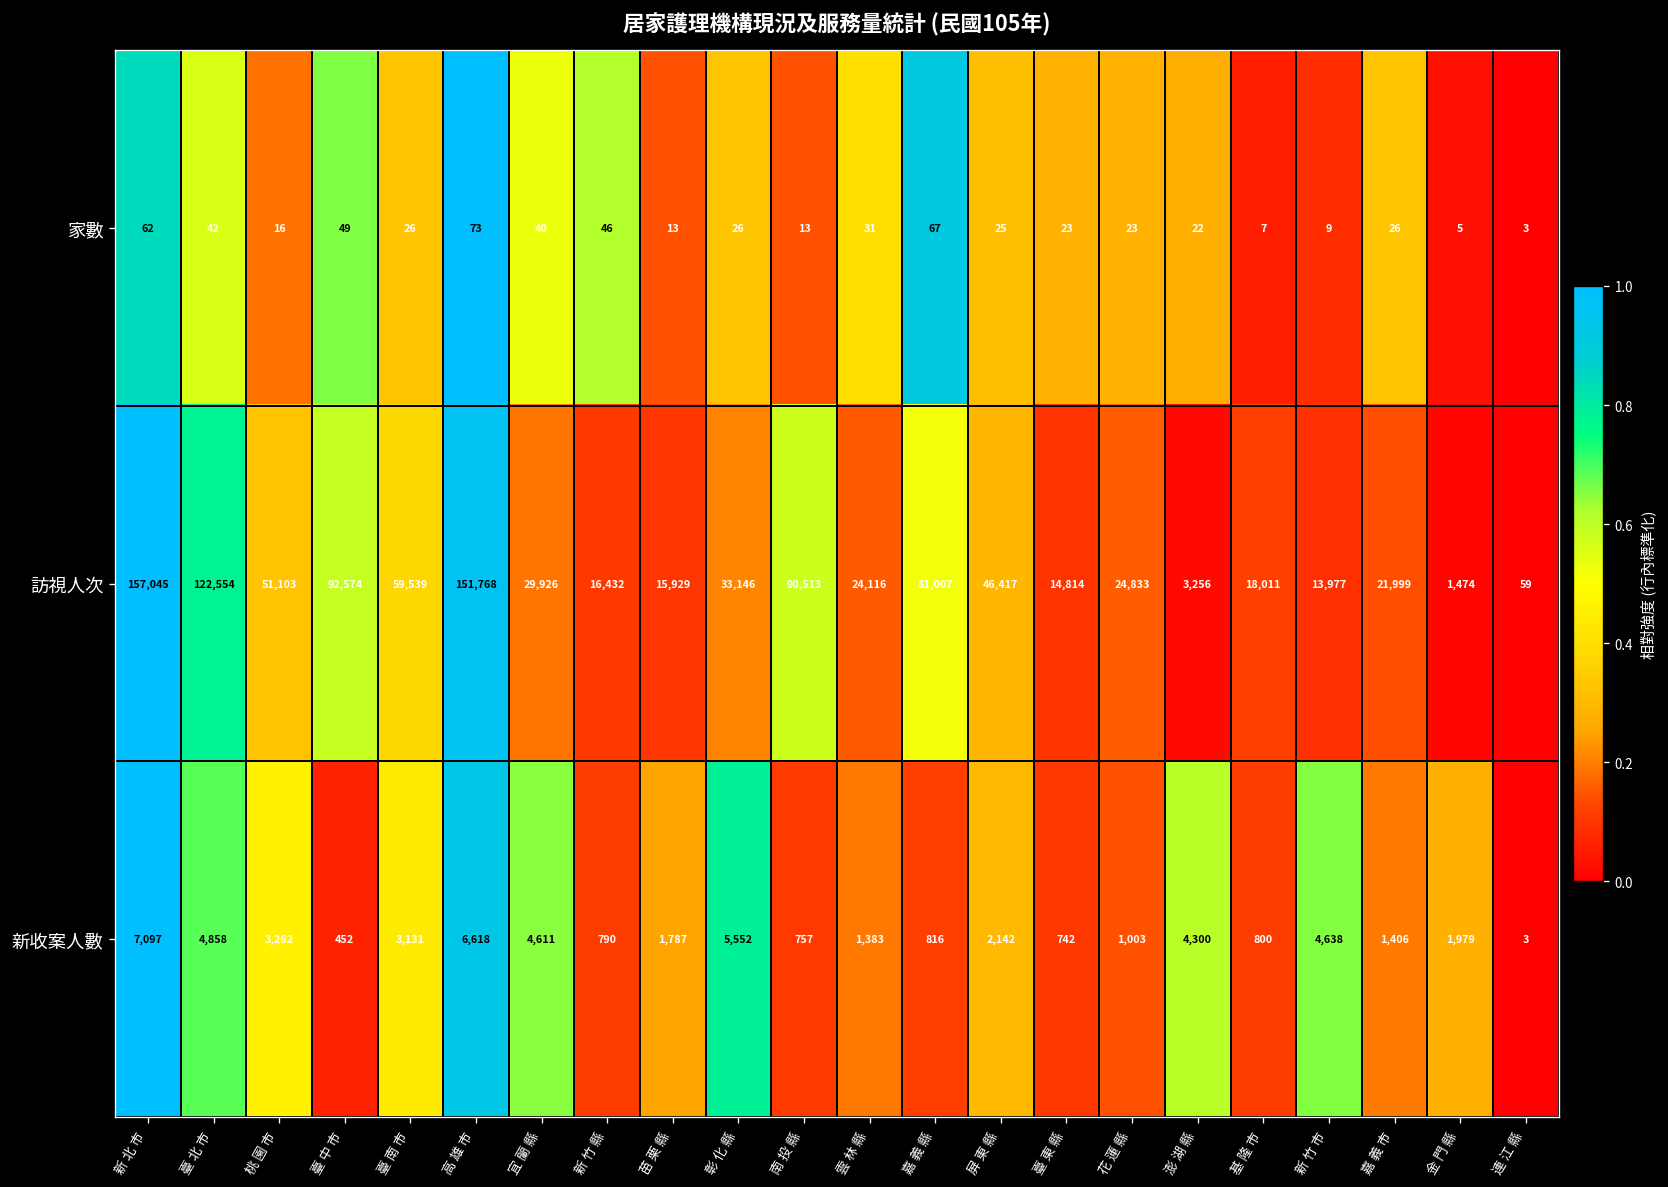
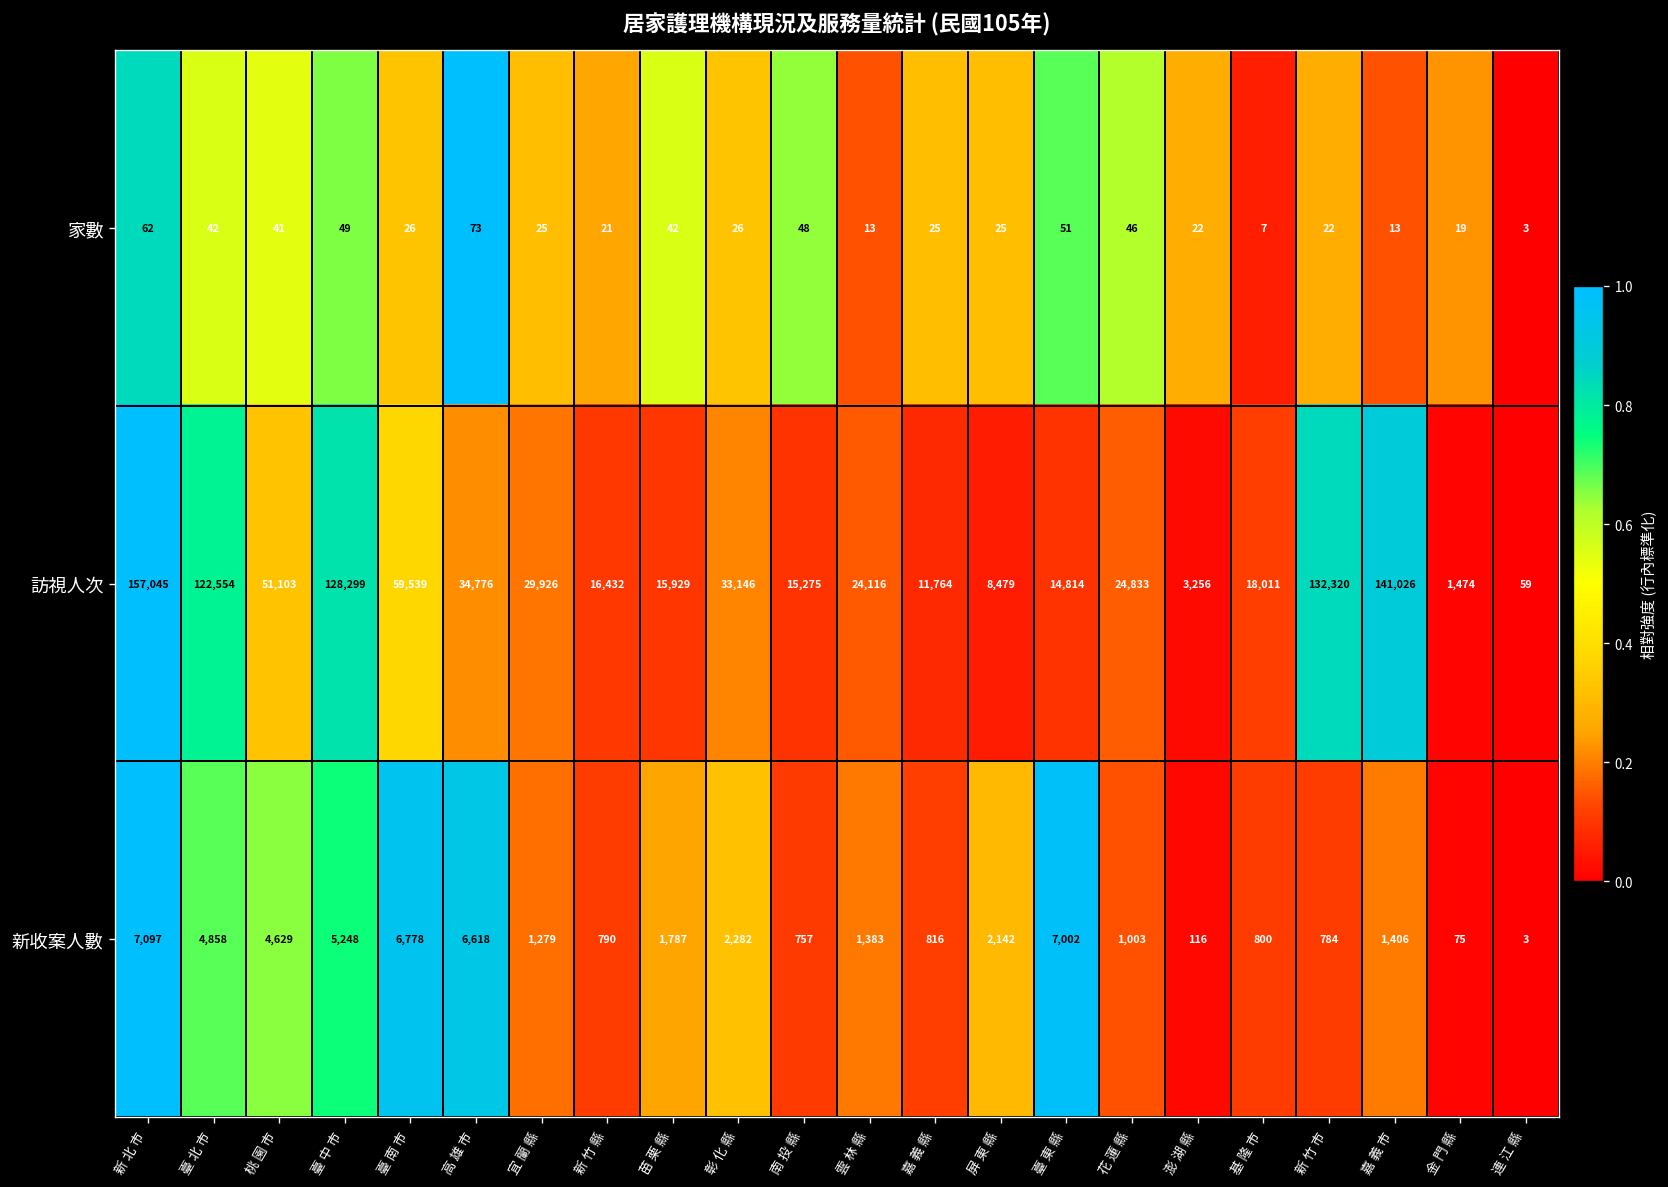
  {
    "家數": {
      "新 北 市": "62",
      "臺 北 市": "42",
-     "桃 園 市": "16",
+     "桃 園 市": "41",
      "臺 中 市": "49",
      "臺 南 市": "26",
      "高 雄 市": "73",
-     "宜 蘭 縣": "40",
-     "新 竹 縣": "46",
-     "苗 栗 縣": "13",
+     "宜 蘭 縣": "25",
+     "新 竹 縣": "21",
+     "苗 栗 縣": "42",
      "彰 化 縣": "26",
-     "南 投 縣": "13",
-     "雲 林 縣": "31",
-     "嘉 義 縣": "67",
+     "南 投 縣": "48",
+     "雲 林 縣": "13",
+     "嘉 義 縣": "25",
      "屏 東 縣": "25",
-     "臺 東 縣": "23",
-     "花 蓮 縣": "23",
+     "臺 東 縣": "51",
+     "花 蓮 縣": "46",
      "澎 湖 縣": "22",
      "基 隆 市": "7",
-     "新 竹 市": "9",
-     "嘉 義 市": "26",
-     "金 門 縣": "5",
+     "新 竹 市": "22",
+     "嘉 義 市": "13",
+     "金 門 縣": "19",
      "連 江 縣": "3"
    },
    "訪視人次": {
      "新 北 市": "157,045",
      "臺 北 市": "122,554",
      "桃 園 市": "51,103",
-     "臺 中 市": "92,574",
+     "臺 中 市": "128,299",
      "臺 南 市": "59,539",
-     "高 雄 市": "151,768",
+     "高 雄 市": "34,776",
      "宜 蘭 縣": "29,926",
      "新 竹 縣": "16,432",
      "苗 栗 縣": "15,929",
      "彰 化 縣": "33,146",
-     "南 投 縣": "90,513",
+     "南 投 縣": "15,275",
      "雲 林 縣": "24,116",
-     "嘉 義 縣": "81,007",
-     "屏 東 縣": "46,417",
+     "嘉 義 縣": "11,764",
+     "屏 東 縣": "8,479",
      "臺 東 縣": "14,814",
      "花 蓮 縣": "24,833",
      "澎 湖 縣": "3,256",
      "基 隆 市": "18,011",
-     "新 竹 市": "13,977",
-     "嘉 義 市": "21,999",
+     "新 竹 市": "132,320",
+     "嘉 義 市": "141,026",
      "金 門 縣": "1,474",
      "連 江 縣": "59"
    },
    "新收案人數": {
      "新 北 市": "7,097",
      "臺 北 市": "4,858",
-     "桃 園 市": "3,262",
-     "臺 中 市": "452",
-     "臺 南 市": "3,131",
+     "桃 園 市": "4,629",
+     "臺 中 市": "5,248",
+     "臺 南 市": "6,778",
      "高 雄 市": "6,618",
-     "宜 蘭 縣": "4,611",
+     "宜 蘭 縣": "1,279",
      "新 竹 縣": "790",
      "苗 栗 縣": "1,787",
-     "彰 化 縣": "5,552",
+     "彰 化 縣": "2,282",
      "南 投 縣": "757",
      "雲 林 縣": "1,383",
      "嘉 義 縣": "816",
      "屏 東 縣": "2,142",
-     "臺 東 縣": "742",
+     "臺 東 縣": "7,002",
      "花 蓮 縣": "1,003",
-     "澎 湖 縣": "4,300",
+     "澎 湖 縣": "116",
      "基 隆 市": "800",
-     "新 竹 市": "4,638",
+     "新 竹 市": "784",
      "嘉 義 市": "1,406",
-     "金 門 縣": "1,979",
+     "金 門 縣": "75",
      "連 江 縣": "3"
    }
  }
